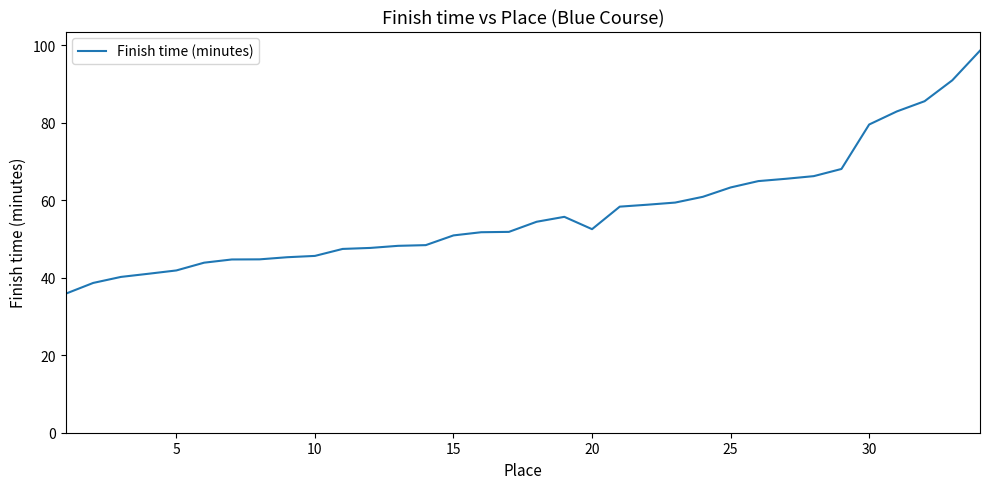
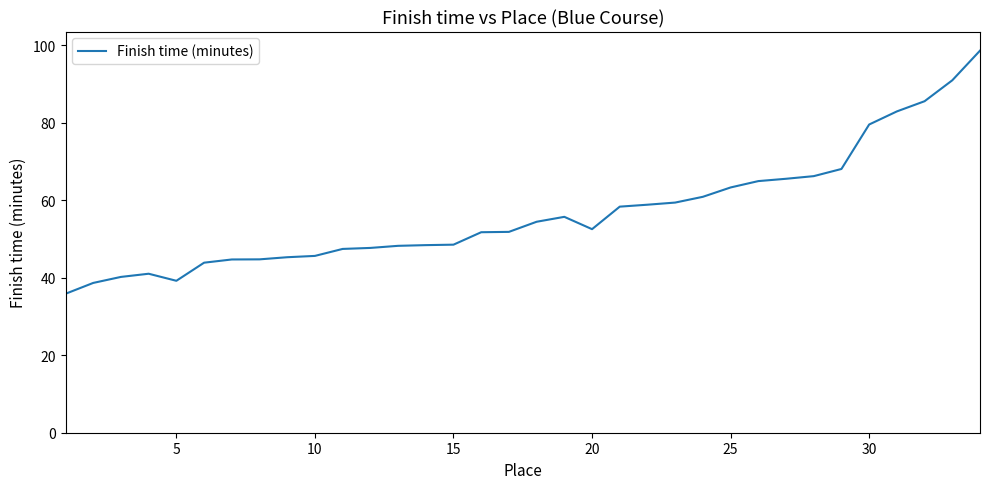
  {
-   "5": 42,
+   "5": 39,
    "10": 46,
-   "15": 51,
+   "15": 49,
    "20": 53,
    "25": 63,
    "30": 80
  }
